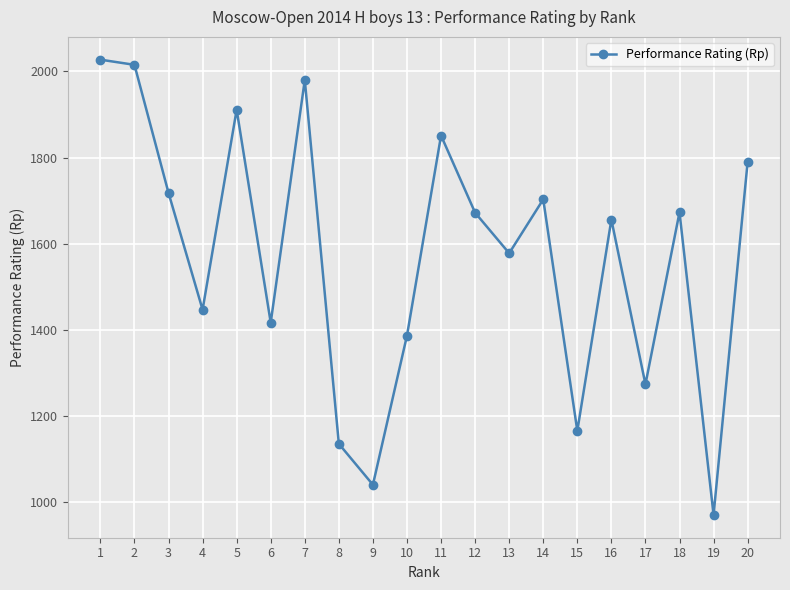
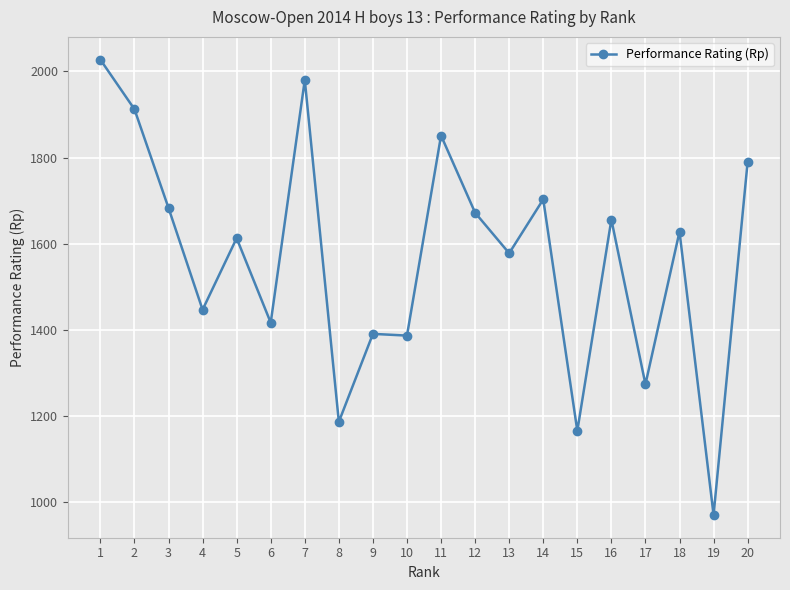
  {
    "1": 2030,
-   "2": 2020,
-   "3": 1720,
+   "2": 1910,
+   "3": 1680,
    "4": 1450,
-   "5": 1910,
+   "5": 1610,
    "6": 1420,
    "7": 1980,
-   "8": 1140,
-   "9": 1040,
+   "8": 1190,
+   "9": 1390,
    "10": 1390,
    "11": 1850,
    "12": 1670,
    "13": 1580,
    "14": 1700,
    "15": 1170,
    "16": 1660,
    "17": 1270,
-   "18": 1670,
+   "18": 1630,
    "19": 970,
    "20": 1790
  }
